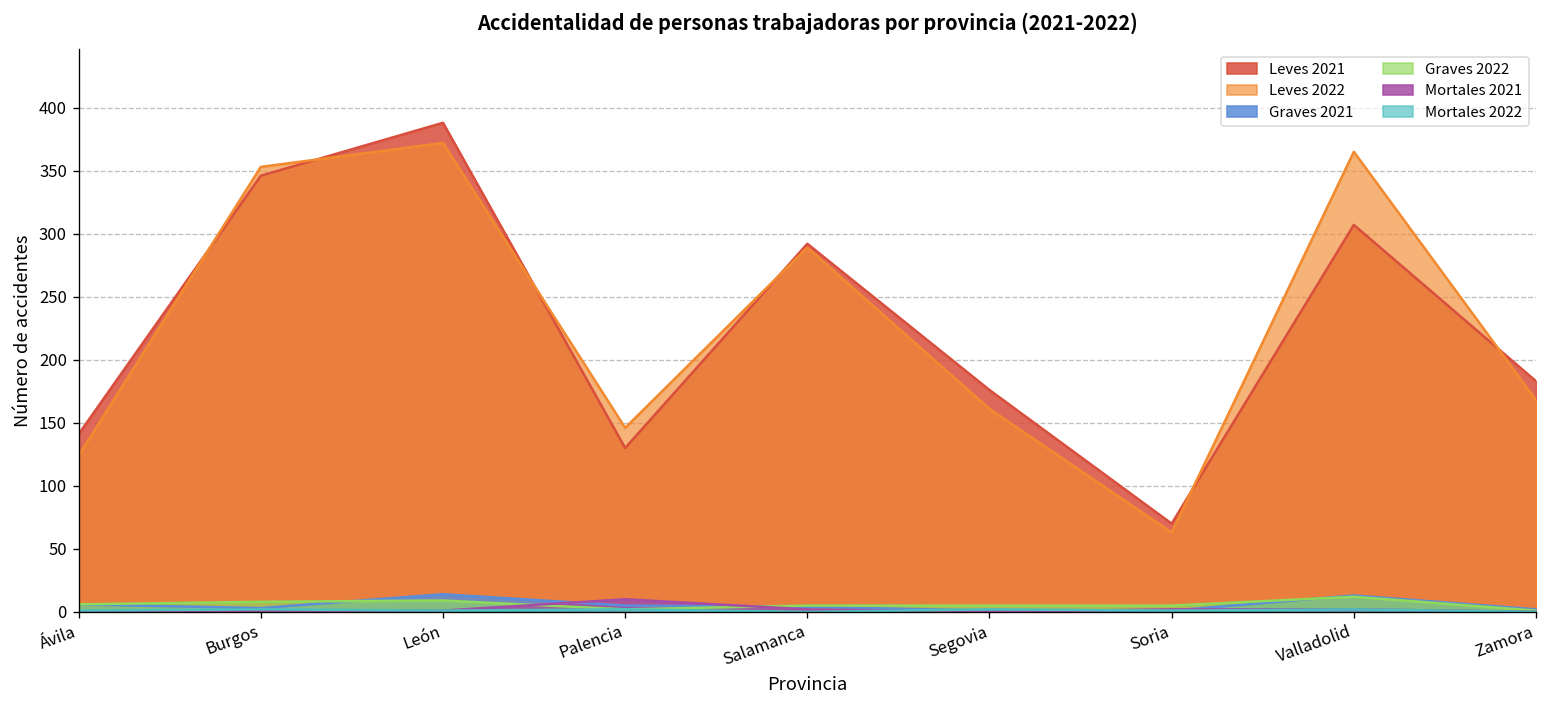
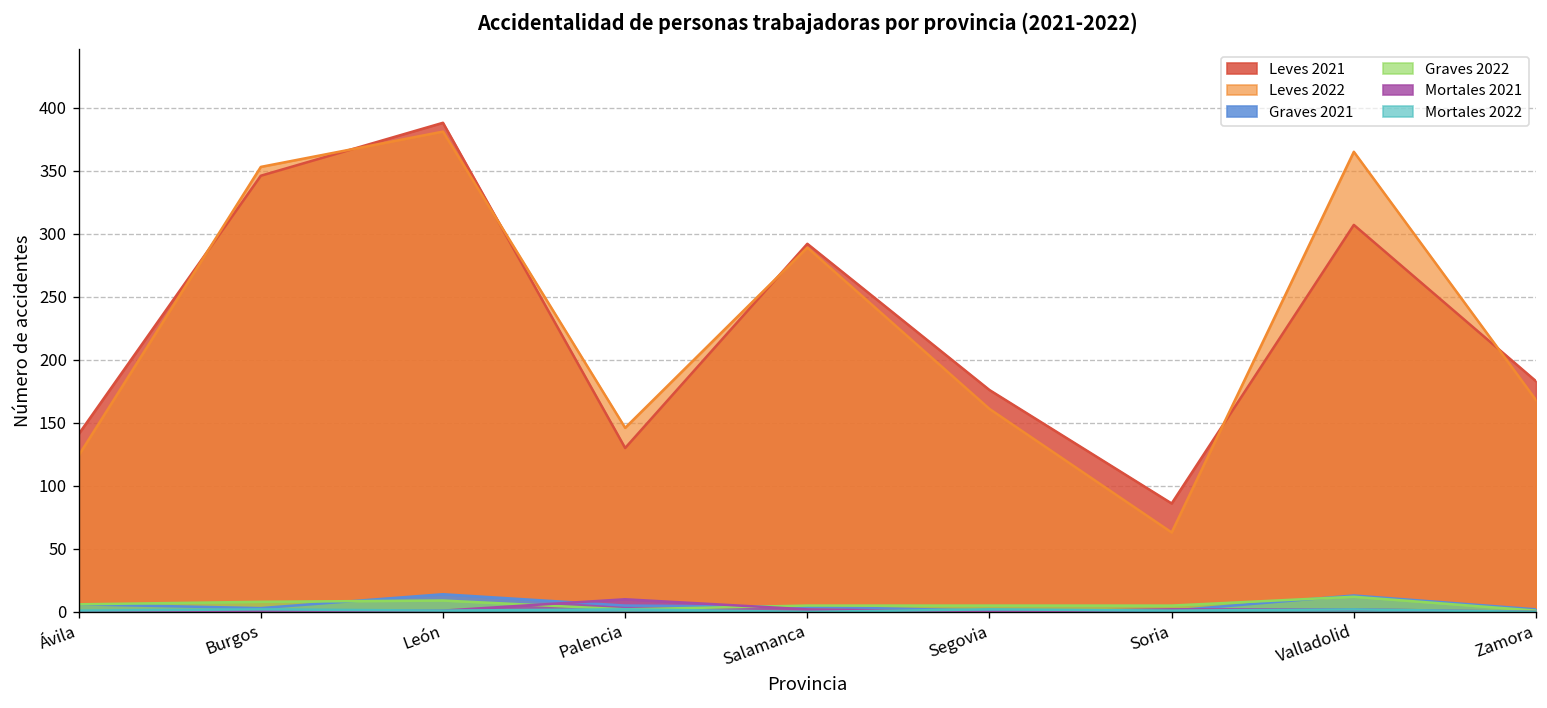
  {
    "Leves 2021": {
      "Ávila": 141,
      "Burgos": 346,
      "León": 388,
      "Palencia": 130,
      "Salamanca": 292,
      "Segovia": 176,
-     "Soria": 70,
+     "Soria": 86,
      "Valladolid": 307,
      "Zamora": 183
    },
    "Leves 2022": {
      "Ávila": 124,
      "Burgos": 353,
-     "León": 372,
+     "León": 381,
      "Palencia": 146,
      "Salamanca": 289,
      "Segovia": 161,
      "Soria": 63,
      "Valladolid": 365,
      "Zamora": 168
    },
    "Graves 2022": {
      "Burgos": 8,
      "León": 9,
      "Segovia": 5,
      "Soria": 5
    },
    "Mortales 2021": {
      "Palencia": 10
    }
  }
